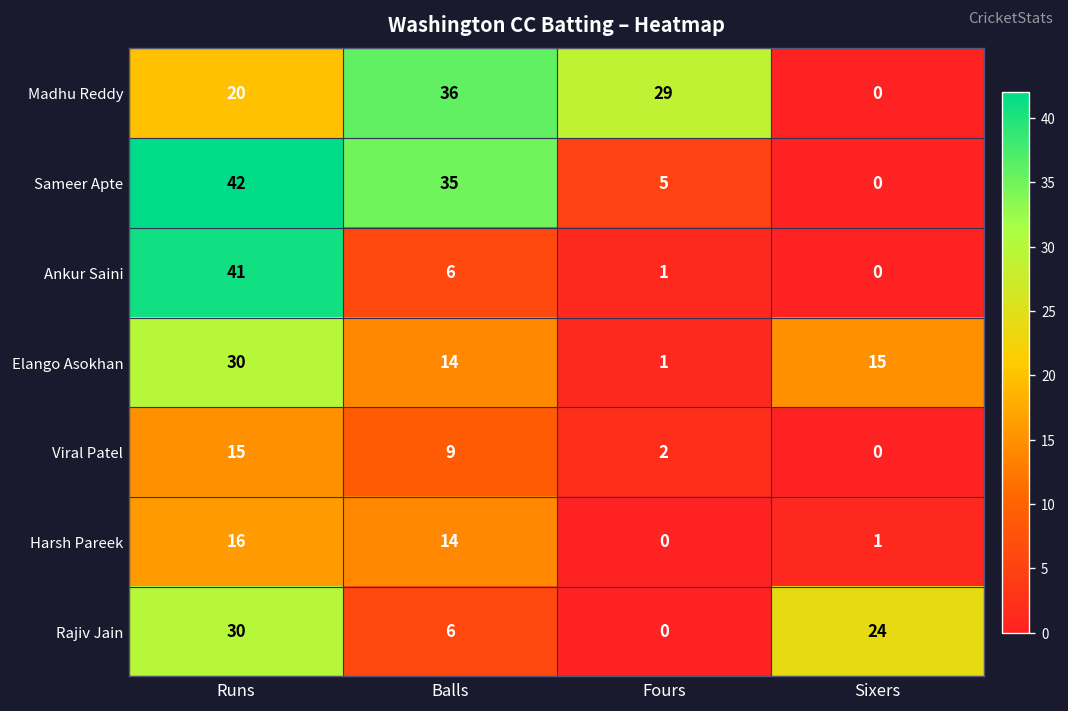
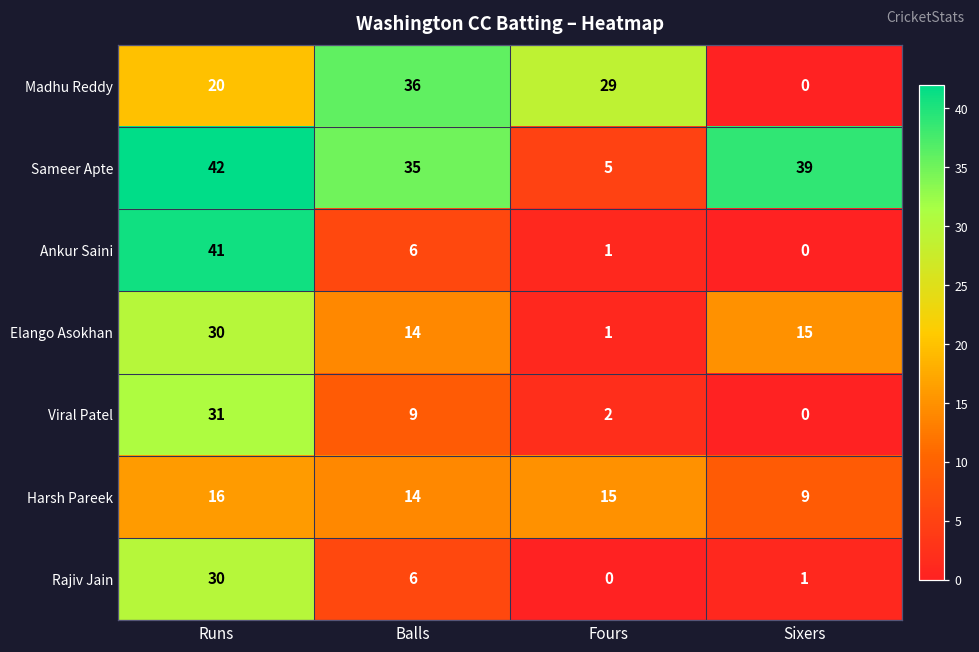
  {
    "Madhu Reddy": {
      "Runs": 20,
      "Balls": 36,
      "Fours": 29,
      "Sixers": 0
    },
    "Sameer Apte": {
      "Runs": 42,
      "Balls": 35,
      "Fours": 5,
-     "Sixers": 0
+     "Sixers": 39
    },
    "Ankur Saini": {
      "Runs": 41,
      "Balls": 6,
      "Fours": 1,
      "Sixers": 0
    },
    "Elango Asokhan": {
      "Runs": 30,
      "Balls": 14,
      "Fours": 1,
      "Sixers": 15
    },
    "Viral Patel": {
-     "Runs": 15,
+     "Runs": 31,
      "Balls": 9,
      "Fours": 2,
      "Sixers": 0
    },
    "Harsh Pareek": {
      "Runs": 16,
      "Balls": 14,
-     "Fours": 0,
-     "Sixers": 1
+     "Fours": 15,
+     "Sixers": 9
    },
    "Rajiv Jain": {
      "Runs": 30,
      "Balls": 6,
      "Fours": 0,
-     "Sixers": 24
+     "Sixers": 1
    }
  }
